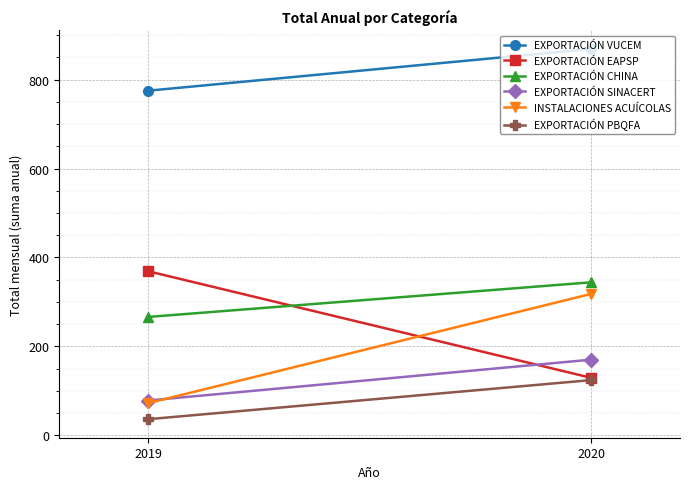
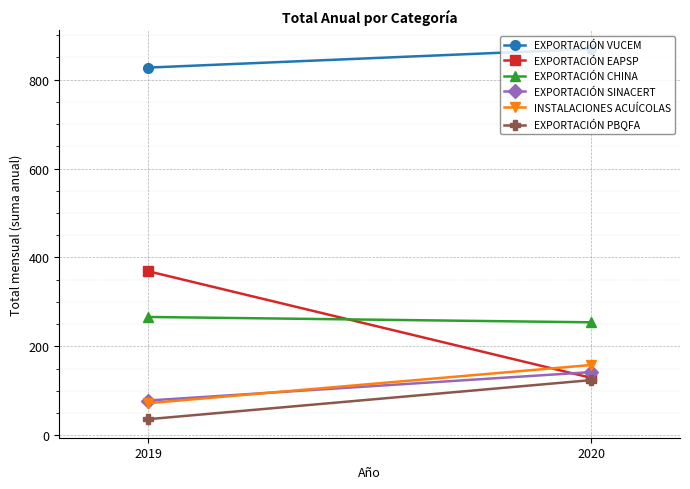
  {
    "EXPORTACIÓN VUCEM": {
-     "2019": 780
+     "2019": 830
    },
    "EXPORTACIÓN EAPSP": {
      "2019": 370
    },
    "EXPORTACIÓN CHINA": {
      "2019": 270,
-     "2020": 340
+     "2020": 250
    },
    "EXPORTACIÓN SINACERT": {
      "2019": 80,
-     "2020": 170
+     "2020": 140
    },
    "INSTALACIONES ACUÍCOLAS": {
      "2019": 70,
-     "2020": 320
+     "2020": 160
    },
    "EXPORTACIÓN PBQFA": {
      "2019": 40
    }
  }
